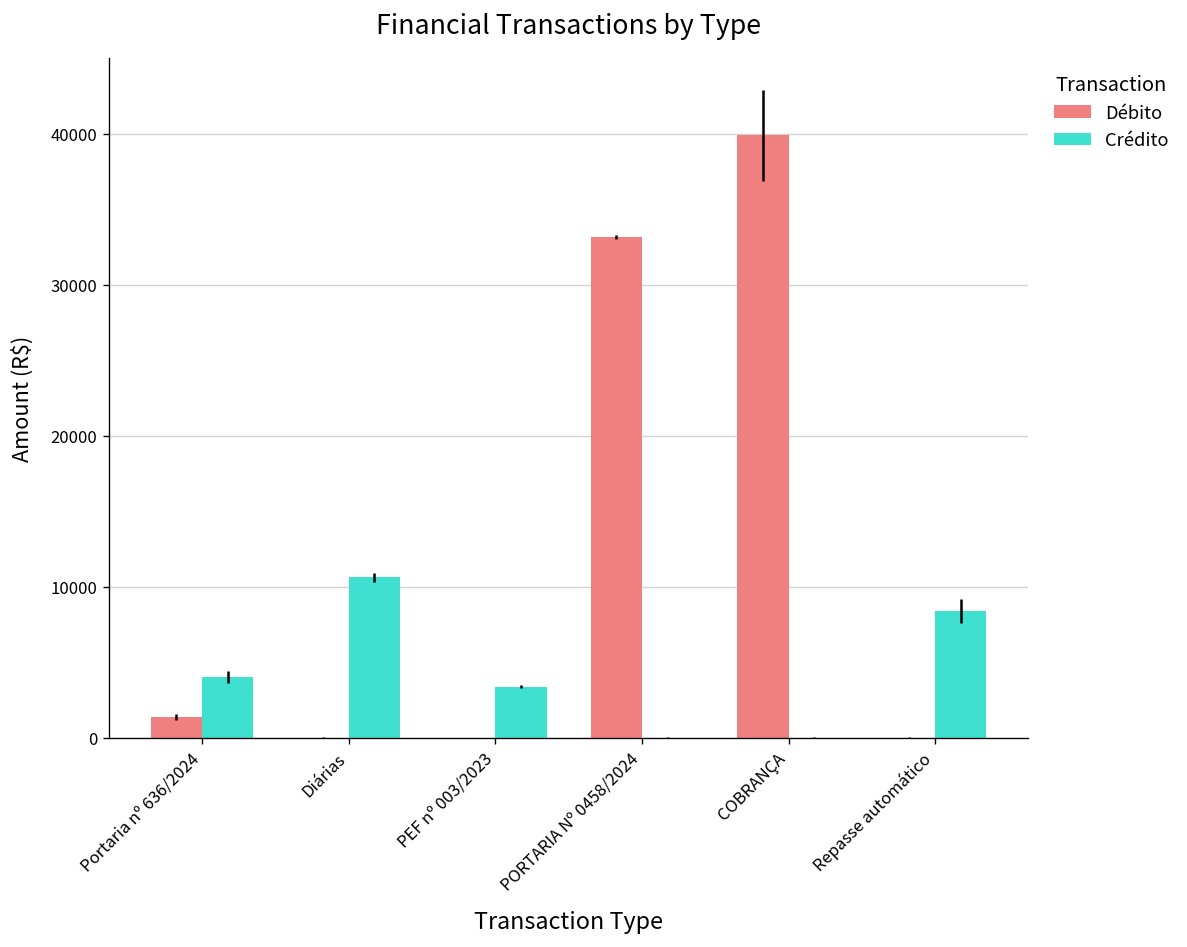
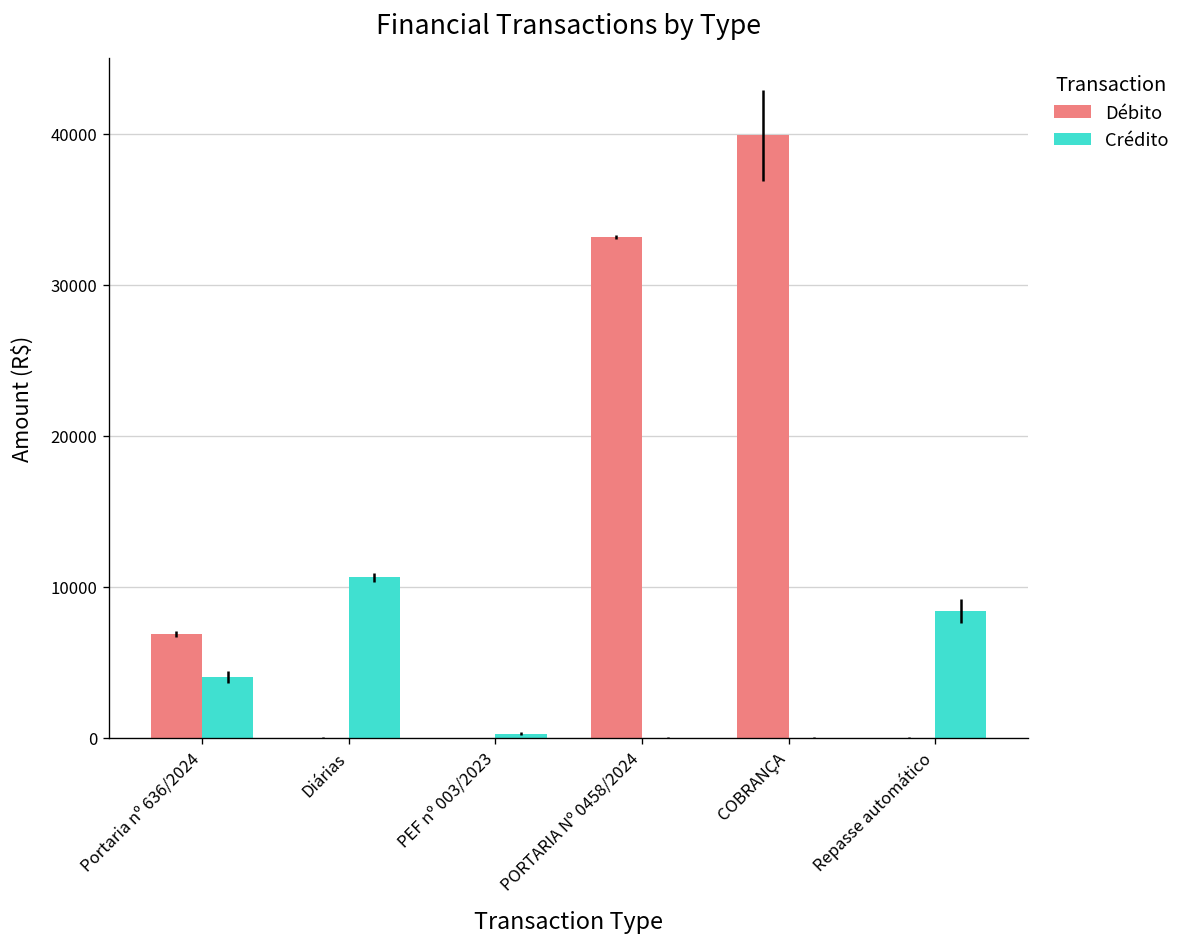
  {
    "Débito": {
-     "Portaria nº 636/2024": 1400,
+     "Portaria nº 636/2024": 6900,
      "Diárias": 0,
      "PEF nº 003/2023": 0,
      "PORTARIA Nº 0458/2024": 33200,
      "COBRANÇA": 39900,
      "Repasse automático": 0
    },
    "Crédito": {
      "Portaria nº 636/2024": 4000,
      "Diárias": 10600,
-     "PEF nº 003/2023": 3400,
+     "PEF nº 003/2023": 300,
      "PORTARIA Nº 0458/2024": 0,
      "COBRANÇA": 0,
      "Repasse automático": 8400
    }
  }
